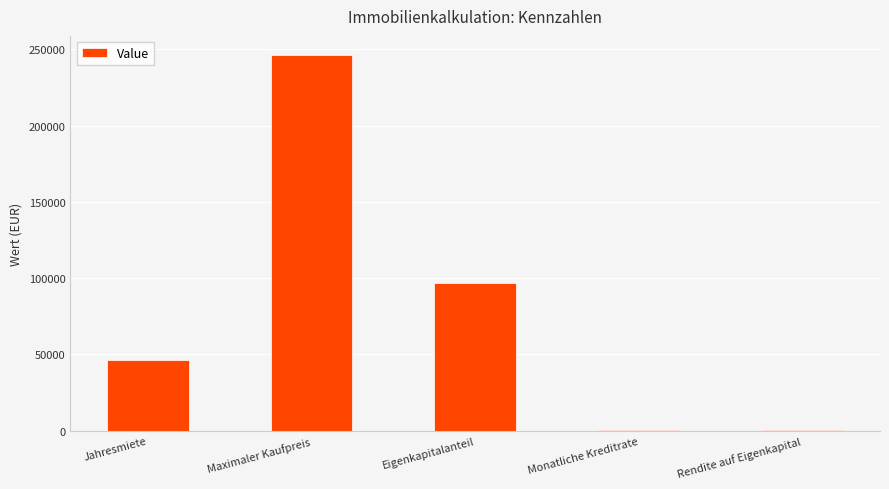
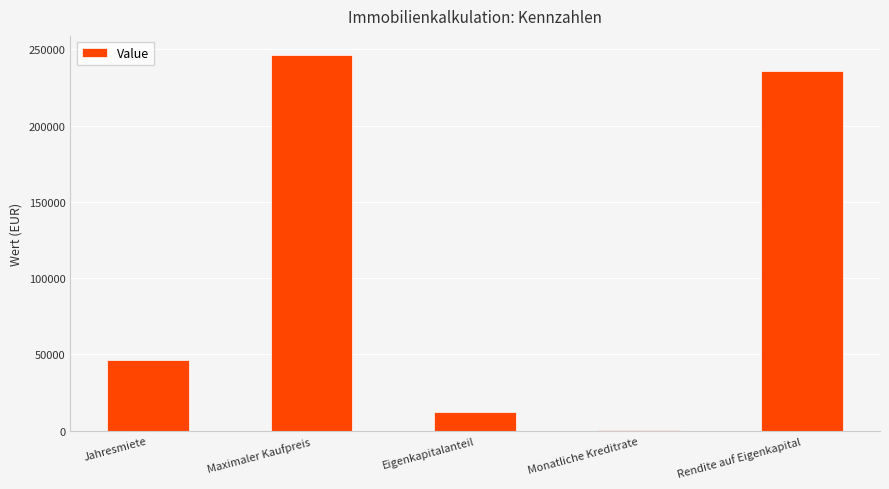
  {
    "Jahresmiete": 46000,
    "Maximaler Kaufpreis": 247000,
-   "Eigenkapitalanteil": 97000,
-   "Rendite auf Eigenkapital": 0
+   "Eigenkapitalanteil": 12000,
+   "Rendite auf Eigenkapital": 236000
  }
